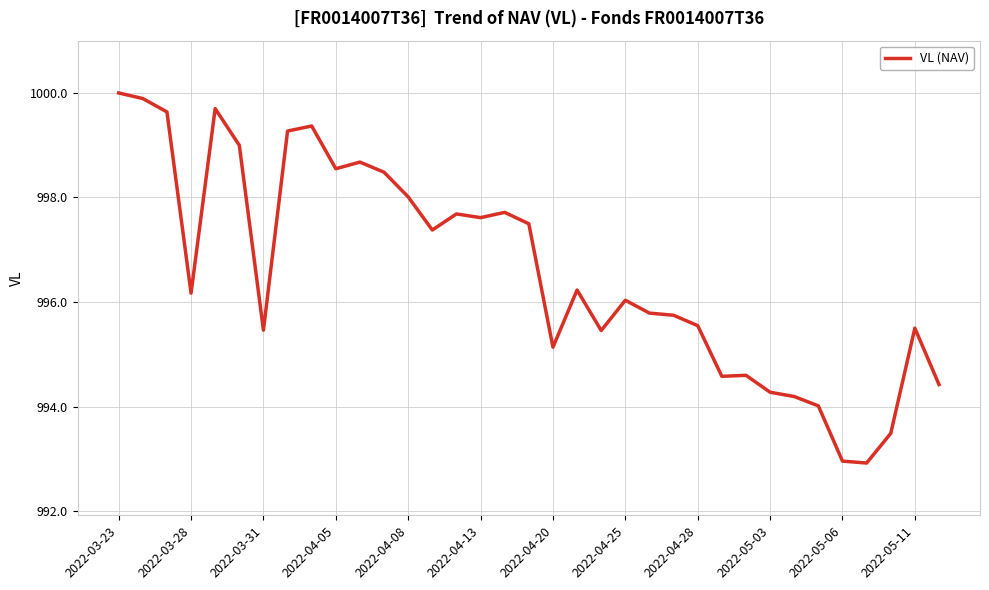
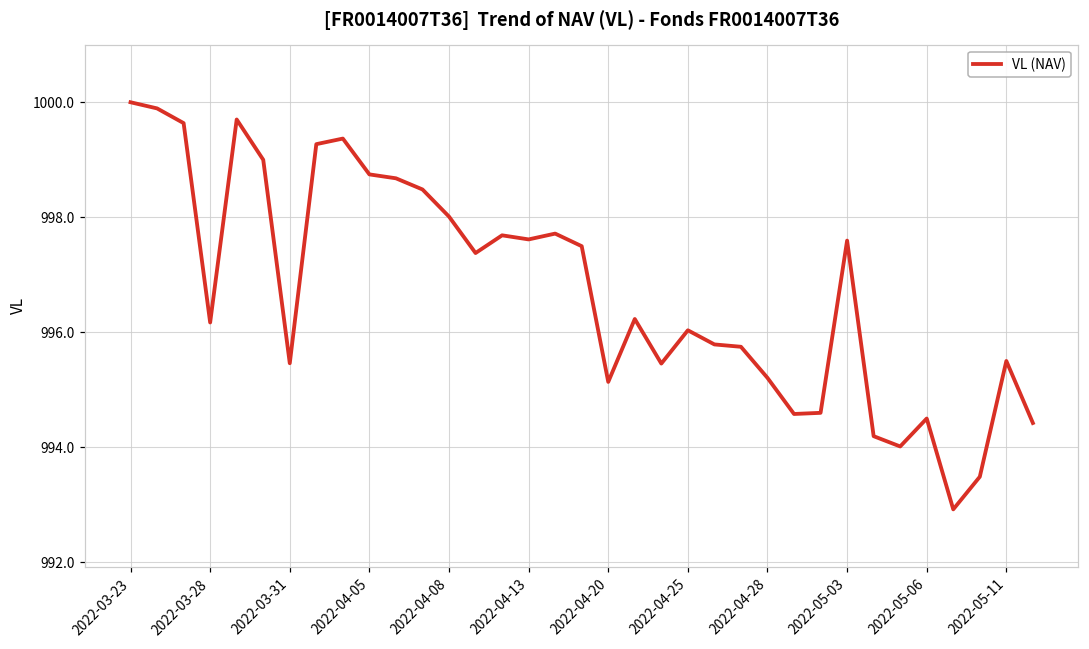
  {
    "2022-03-23": 1000.0,
    "2022-03-28": 996.2,
    "2022-03-31": 995.5,
-   "2022-04-05": 998.6,
+   "2022-04-05": 998.7,
    "2022-04-08": 998.0,
    "2022-04-13": 997.6,
    "2022-04-20": 995.1,
    "2022-04-25": 996.0,
-   "2022-04-28": 995.5,
-   "2022-05-03": 994.3,
-   "2022-05-06": 993.0,
+   "2022-04-28": 995.2,
+   "2022-05-03": 997.6,
+   "2022-05-06": 994.5,
    "2022-05-11": 995.5
  }
